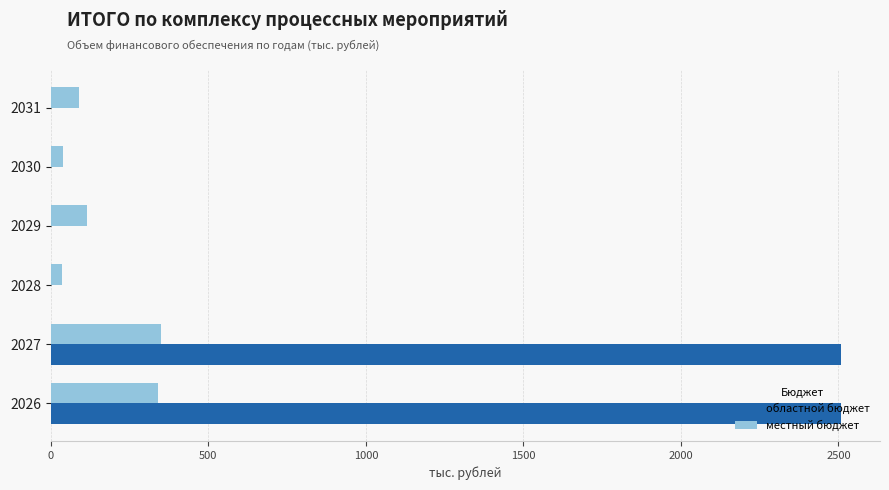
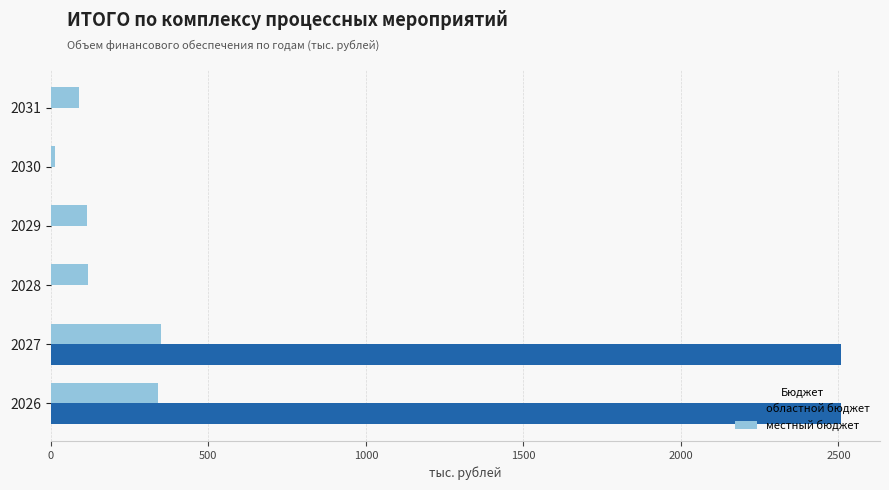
  {
    "областной бюджет": {
      "2031": 0,
      "2030": 0,
      "2029": 0,
      "2028": 0,
      "2027": 2510,
      "2026": 2510
    },
    "местный бюджет": {
      "2031": 90,
-     "2030": 40,
+     "2030": 10,
      "2029": 120,
-     "2028": 40,
+     "2028": 120,
      "2027": 350,
      "2026": 340
    }
  }
